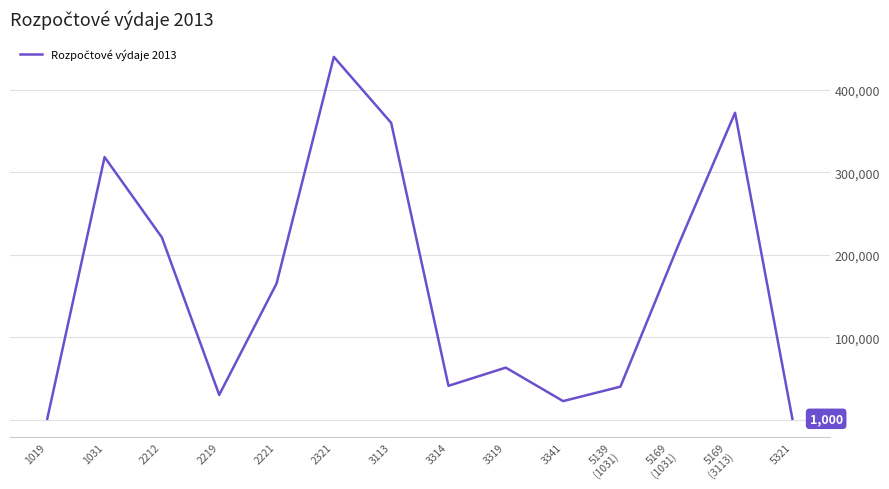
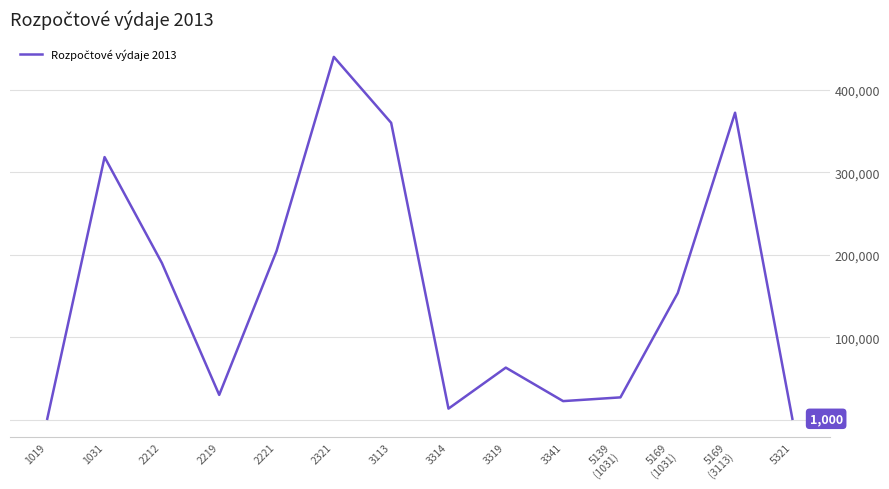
  {
    "1019": "0",
    "1031": "320,000",
-   "2212": "220,000",
+   "2212": "190,000",
    "2219": "30,000",
-   "2221": "170,000",
+   "2221": "200,000",
    "2321": "440,000",
    "3113": "360,000",
-   "3314": "40,000",
+   "3314": "10,000",
    "3319": "60,000",
    "3341": "20,000",
-   "5139 (1031)": "40,000",
-   "5169 (1031)": "210,000",
+   "5139 (1031)": "30,000",
+   "5169 (1031)": "150,000",
    "5169 (3113)": "370,000"
  }
